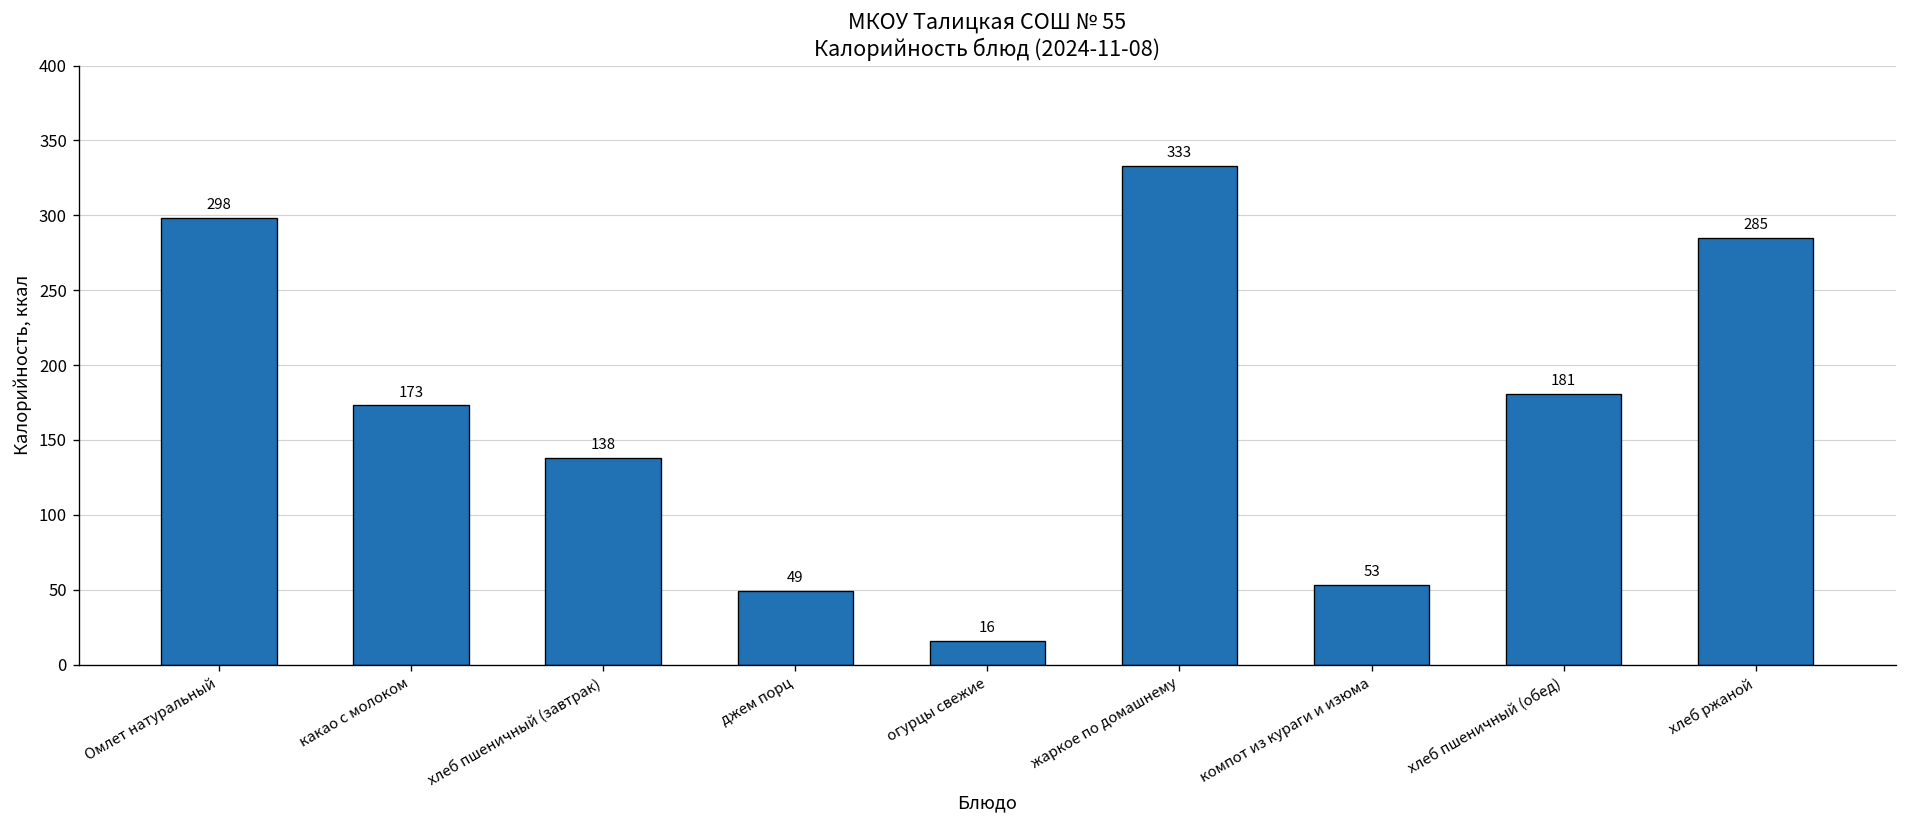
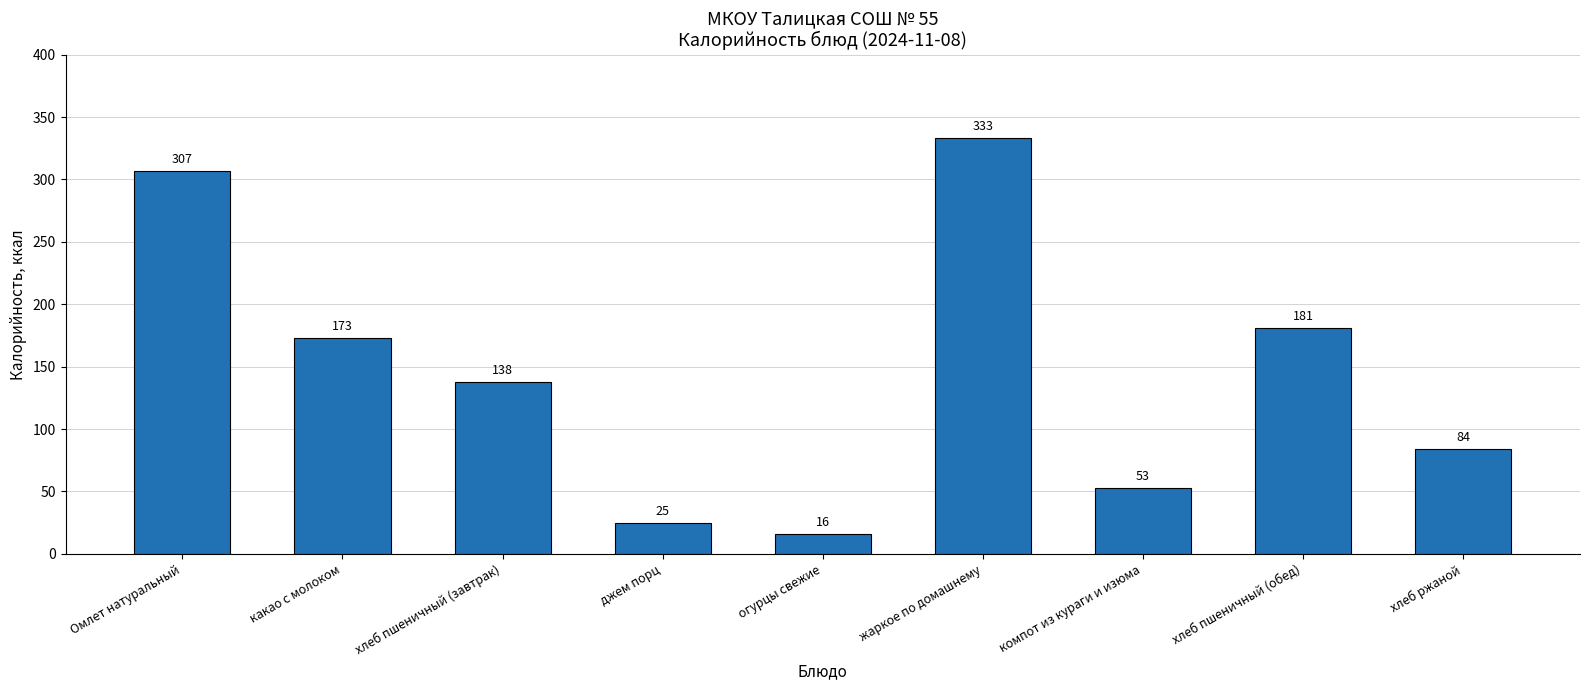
  {
-   "Омлет натуральный": 298,
+   "Омлет натуральный": 307,
    "какао с молоком": 173,
    "хлеб пшеничный (завтрак)": 138,
-   "джем порц": 49,
+   "джем порц": 25,
    "огурцы свежие": 16,
    "жаркое по домашнему": 333,
    "компот из кураги и изюма": 53,
    "хлеб пшеничный (обед)": 181,
-   "хлеб ржаной": 285
+   "хлеб ржаной": 84
  }
